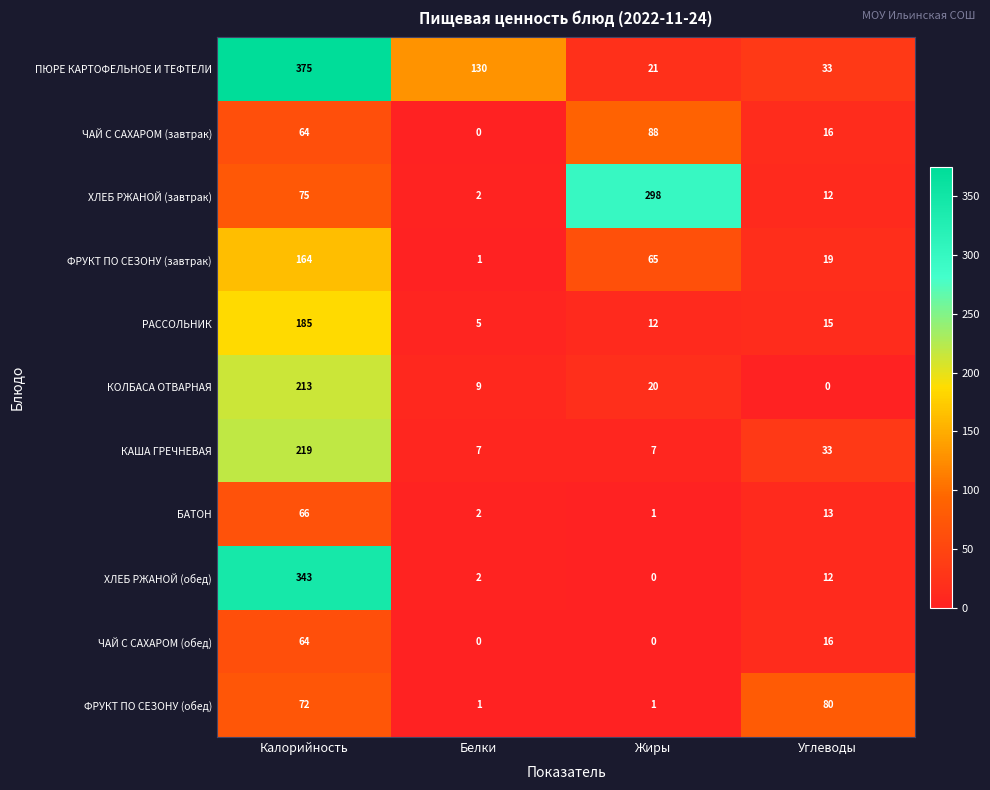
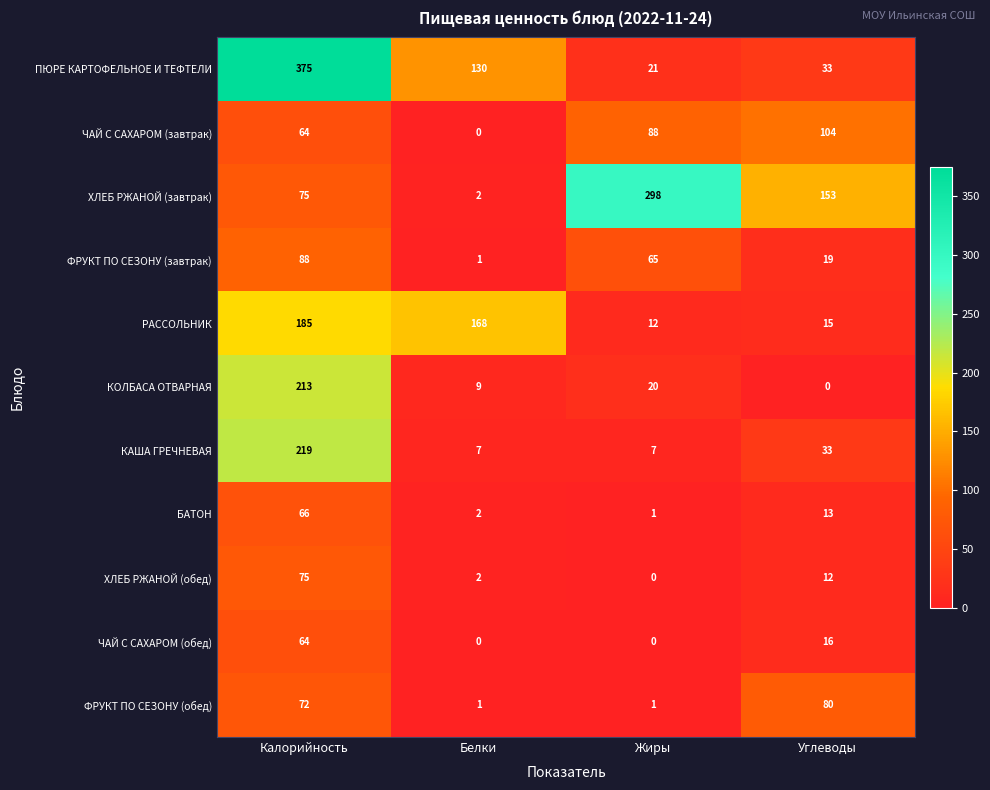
  {
    "ПЮРЕ КАРТОФЕЛЬНОЕ И ТЕФТЕЛИ": {
      "Калорийность": 375,
      "Белки": 130,
      "Жиры": 21,
      "Углеводы": 33
    },
    "ЧАЙ С САХАРОМ (завтрак)": {
      "Калорийность": 64,
      "Белки": 0,
      "Жиры": 88,
-     "Углеводы": 16
+     "Углеводы": 104
    },
    "ХЛЕБ РЖАНОЙ (завтрак)": {
      "Калорийность": 75,
      "Белки": 2,
      "Жиры": 298,
-     "Углеводы": 12
+     "Углеводы": 153
    },
    "ФРУКТ ПО СЕЗОНУ (завтрак)": {
-     "Калорийность": 164,
+     "Калорийность": 88,
      "Белки": 1,
      "Жиры": 65,
      "Углеводы": 19
    },
    "РАССОЛЬНИК": {
      "Калорийность": 185,
-     "Белки": 5,
+     "Белки": 168,
      "Жиры": 12,
      "Углеводы": 15
    },
    "КОЛБАСА ОТВАРНАЯ": {
      "Калорийность": 213,
      "Белки": 9,
      "Жиры": 20,
      "Углеводы": 0
    },
    "КАША ГРЕЧНЕВАЯ": {
      "Калорийность": 219,
      "Белки": 7,
      "Жиры": 7,
      "Углеводы": 33
    },
    "БАТОН": {
      "Калорийность": 66,
      "Белки": 2,
      "Жиры": 1,
      "Углеводы": 13
    },
    "ХЛЕБ РЖАНОЙ (обед)": {
-     "Калорийность": 343,
+     "Калорийность": 75,
      "Белки": 2,
      "Жиры": 0,
      "Углеводы": 12
    },
    "ЧАЙ С САХАРОМ (обед)": {
      "Калорийность": 64,
      "Белки": 0,
      "Жиры": 0,
      "Углеводы": 16
    },
    "ФРУКТ ПО СЕЗОНУ (обед)": {
      "Калорийность": 72,
      "Белки": 1,
      "Жиры": 1,
      "Углеводы": 80
    }
  }
